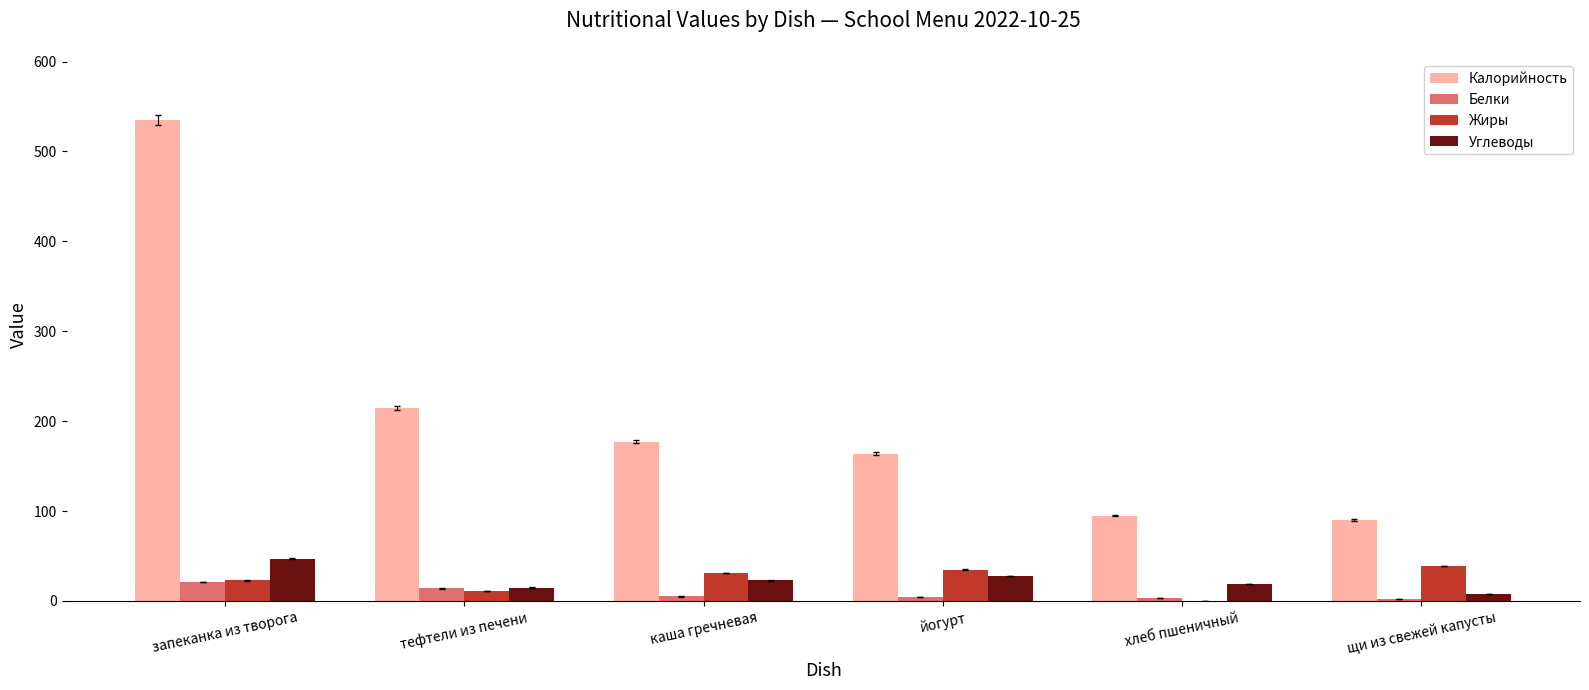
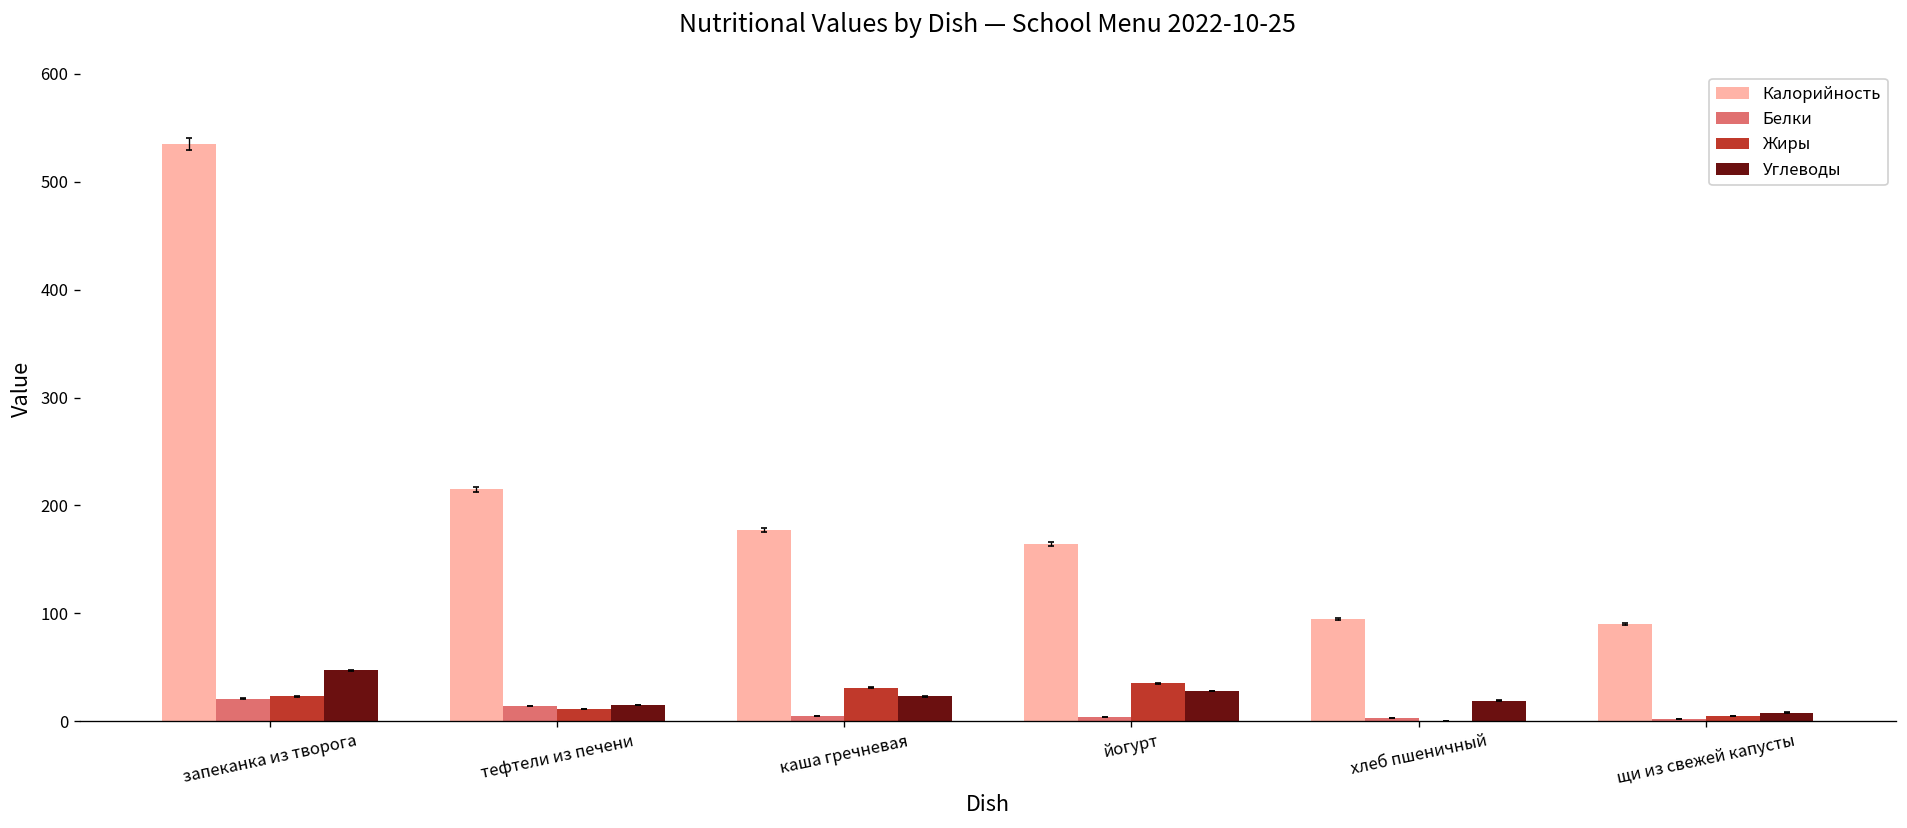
  {
    "Калорийность": {
      "запеканка из творога": 540,
      "тефтели из печени": 220,
      "каша гречневая": 180,
      "йогурт": 160,
      "хлеб пшеничный": 100,
      "щи из свежей капусты": 90
    },
    "Белки": {
      "запеканка из творога": 20,
      "тефтели из печени": 10,
      "каша гречневая": 10,
      "йогурт": 0,
      "хлеб пшеничный": 0
    },
    "Жиры": {
      "запеканка из творога": 20,
      "тефтели из печени": 10,
      "каша гречневая": 30,
      "йогурт": 40,
      "хлеб пшеничный": 0,
-     "щи из свежей капусты": 40
+     "щи из свежей капусты": 10
    },
    "Углеводы": {
      "запеканка из творога": 50,
      "тефтели из печени": 20,
      "каша гречневая": 20,
      "йогурт": 30,
      "хлеб пшеничный": 20,
      "щи из свежей капусты": 10
    }
  }
